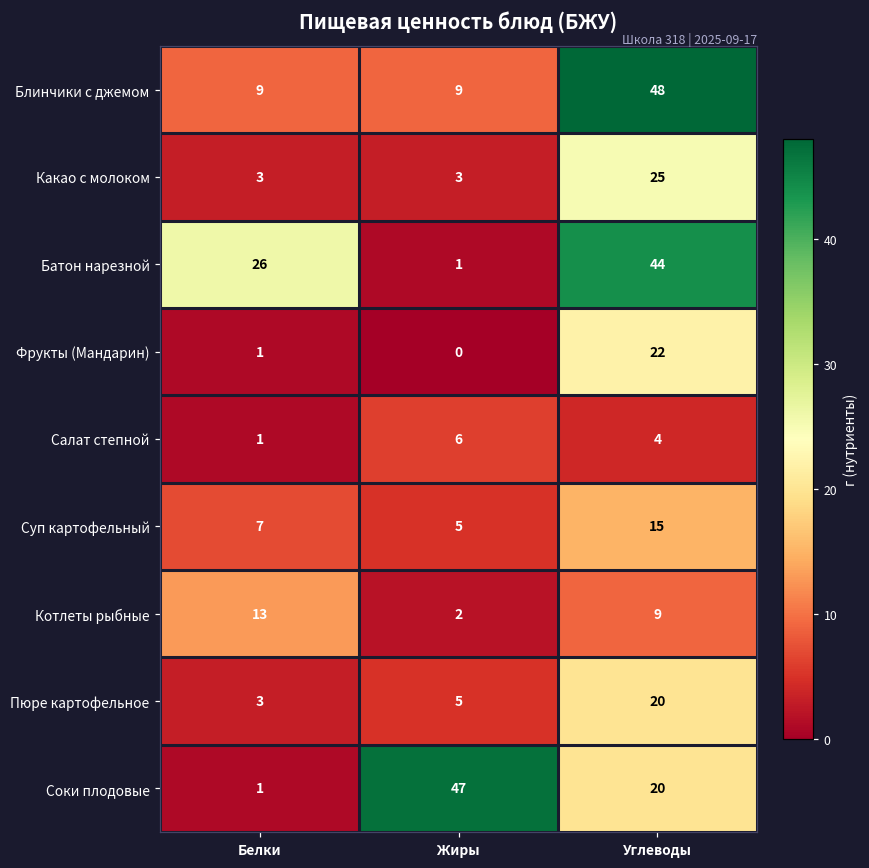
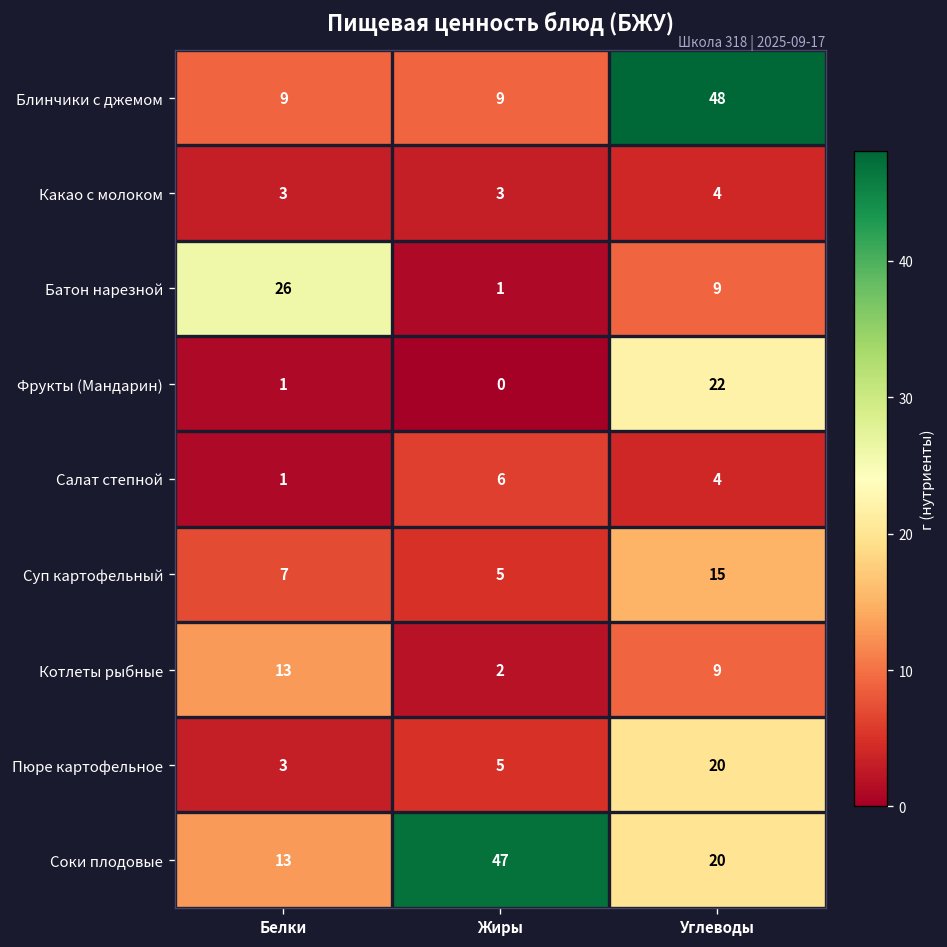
  {
    "Блинчики с джемом": {
      "Белки": 9,
      "Жиры": 9,
      "Углеводы": 48
    },
    "Какао с молоком": {
      "Белки": 3,
      "Жиры": 3,
-     "Углеводы": 25
+     "Углеводы": 4
    },
    "Батон нарезной": {
      "Белки": 26,
      "Жиры": 1,
-     "Углеводы": 44
+     "Углеводы": 9
    },
    "Фрукты (Мандарин)": {
      "Белки": 1,
      "Жиры": 0,
      "Углеводы": 22
    },
    "Салат степной": {
      "Белки": 1,
      "Жиры": 6,
      "Углеводы": 4
    },
    "Суп картофельный": {
      "Белки": 7,
      "Жиры": 5,
      "Углеводы": 15
    },
    "Котлеты рыбные": {
      "Белки": 13,
      "Жиры": 2,
      "Углеводы": 9
    },
    "Пюре картофельное": {
      "Белки": 3,
      "Жиры": 5,
      "Углеводы": 20
    },
    "Соки плодовые": {
-     "Белки": 1,
+     "Белки": 13,
      "Жиры": 47,
      "Углеводы": 20
    }
  }
